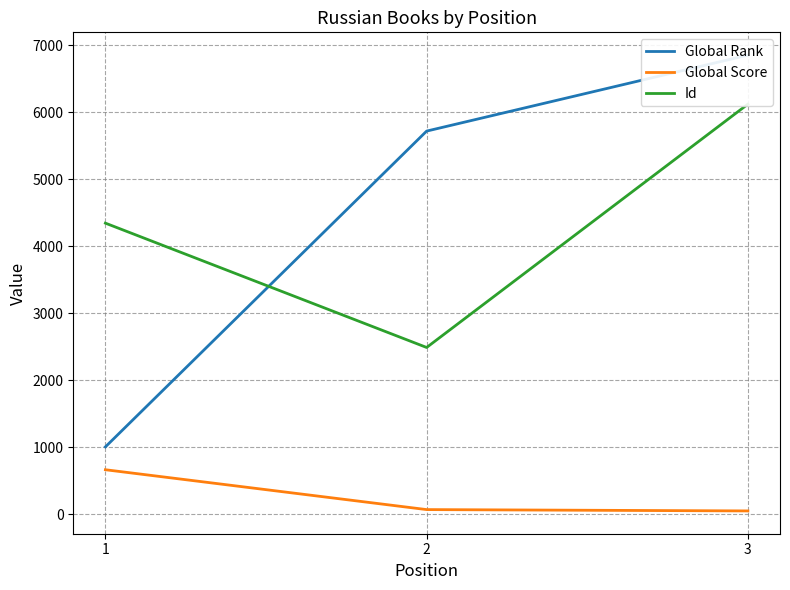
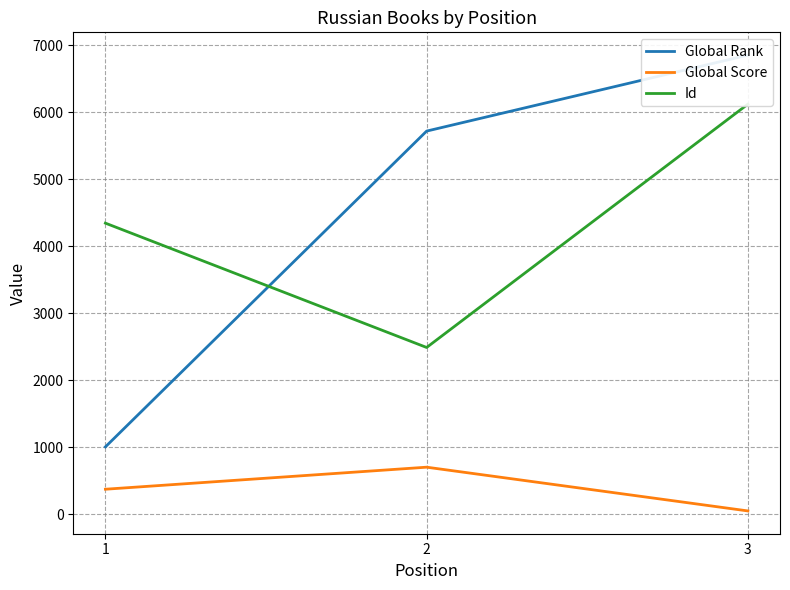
  {
    "Global Rank": {
      "1": 1000,
      "2": 5700
    },
    "Global Score": {
-     "1": 700,
-     "2": 100,
+     "1": 400,
+     "2": 700,
      "3": 100
    },
    "Id": {
      "1": 4300,
      "2": 2500
    }
  }
